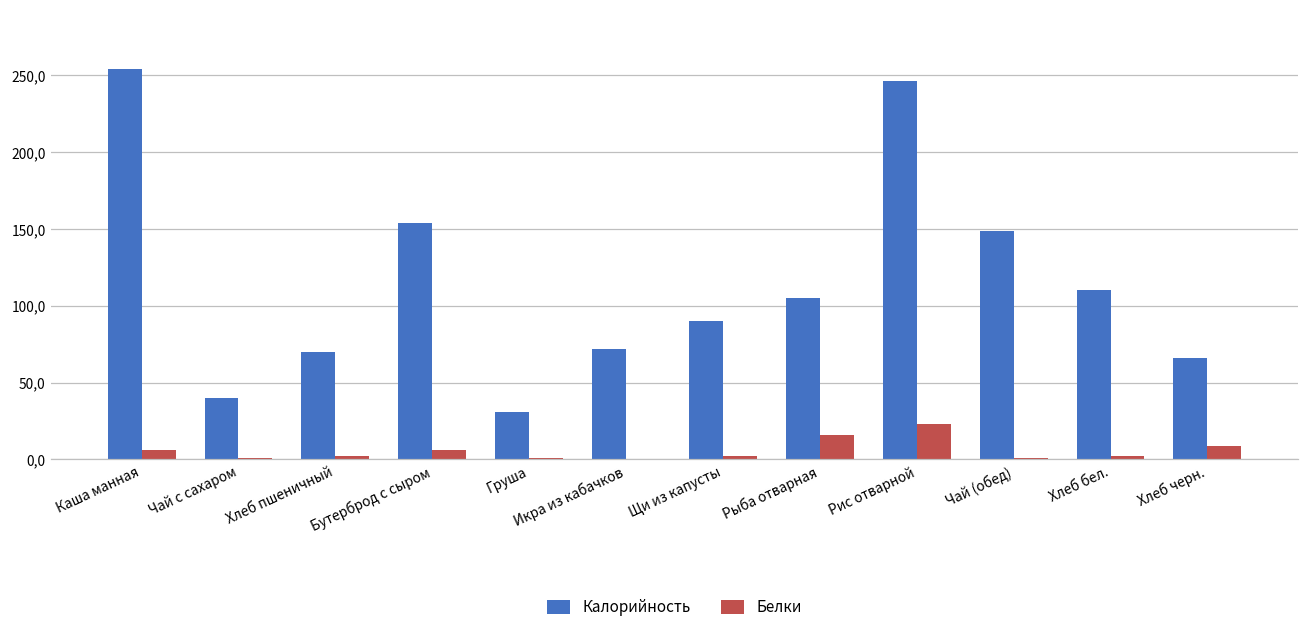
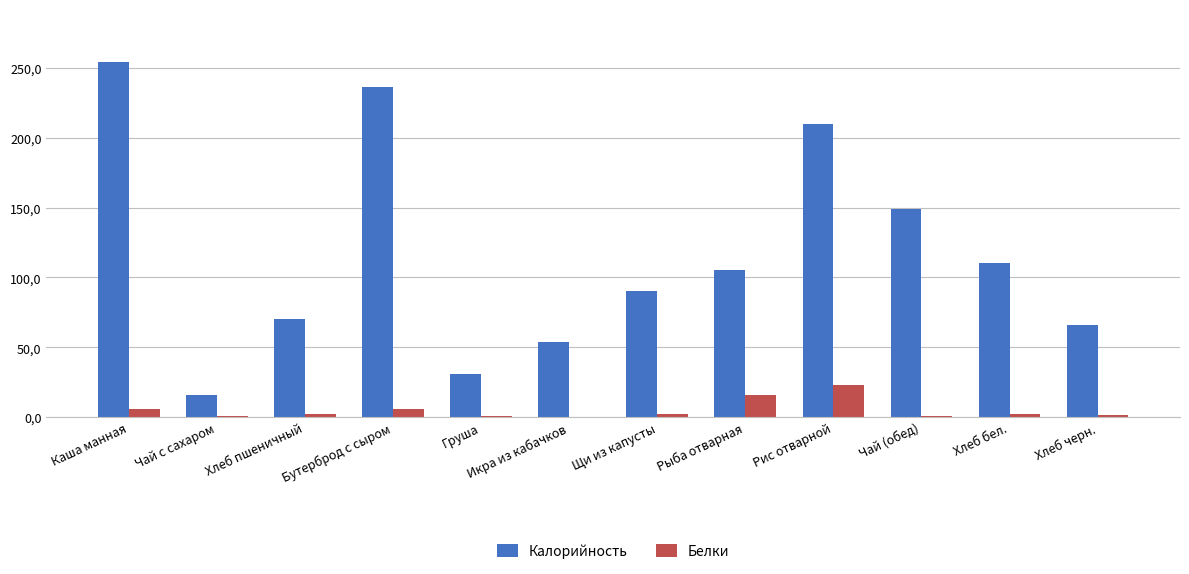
  {
    "Калорийность": {
      "Каша манная": 2540,
-     "Чай с сахаром": 400,
+     "Чай с сахаром": 160,
      "Хлеб пшеничный": 700,
-     "Бутерброд с сыром": 1540,
+     "Бутерброд с сыром": 2360,
      "Груша": 310,
-     "Икра из кабачков": 720,
+     "Икра из кабачков": 540,
      "Щи из капусты": 900,
      "Рыба отварная": 1050,
-     "Рис отварной": 2460,
+     "Рис отварной": 2100,
      "Чай (обед)": 1490,
      "Хлеб бел.": 1110,
      "Хлеб черн.": 660
    },
    "Белки": {
      "Каша манная": 60,
      "Хлеб пшеничный": 20,
      "Бутерброд с сыром": 60,
      "Икра из кабачков": 0,
      "Щи из капусты": 20,
      "Рыба отварная": 160,
      "Рис отварной": 230,
      "Хлеб бел.": 20,
-     "Хлеб черн.": 90
+     "Хлеб черн.": 10
    }
  }
